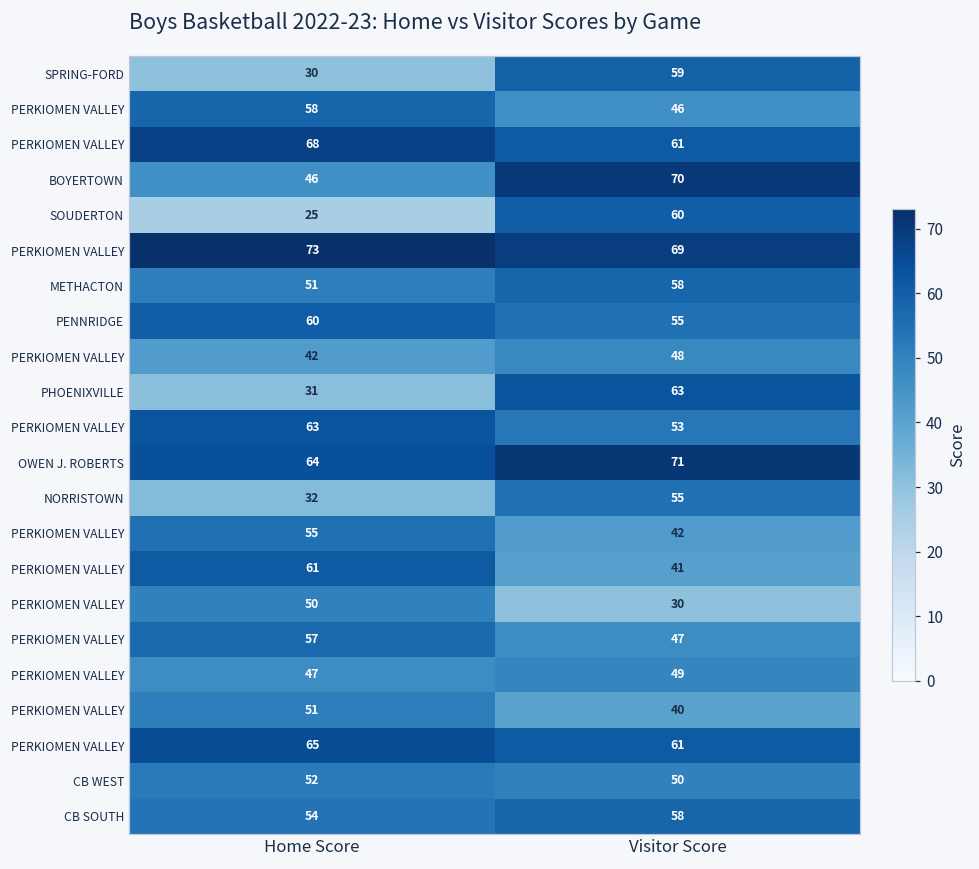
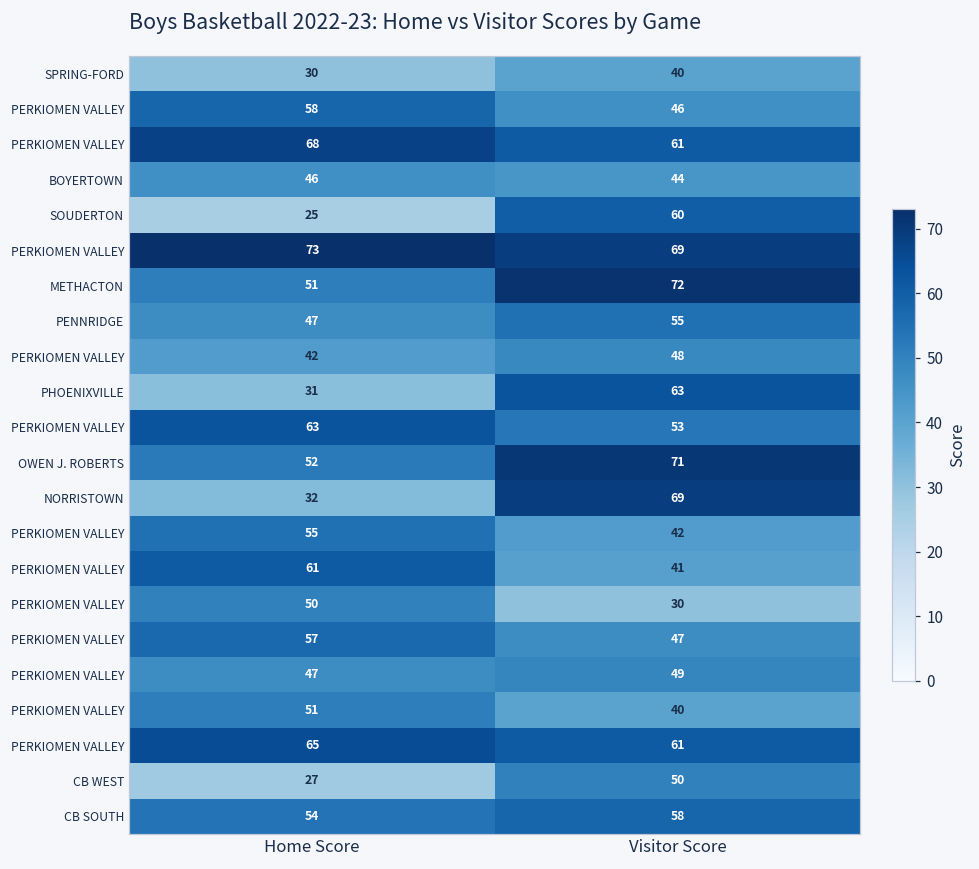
  {
    "SPRING-FORD": {
      "Home Score": 30,
-     "Visitor Score": 59
+     "Visitor Score": 40
    },
    "BOYERTOWN": {
      "Home Score": 46,
-     "Visitor Score": 70
+     "Visitor Score": 44
    },
    "SOUDERTON": {
      "Home Score": 25,
      "Visitor Score": 60
    },
    "METHACTON": {
      "Home Score": 51,
-     "Visitor Score": 58
+     "Visitor Score": 72
    },
    "PENNRIDGE": {
-     "Home Score": 60,
+     "Home Score": 47,
      "Visitor Score": 55
    },
    "PHOENIXVILLE": {
      "Home Score": 31,
      "Visitor Score": 63
    },
    "OWEN J. ROBERTS": {
-     "Home Score": 64,
+     "Home Score": 52,
      "Visitor Score": 71
    },
    "NORRISTOWN": {
      "Home Score": 32,
-     "Visitor Score": 55
+     "Visitor Score": 69
    },
    "CB WEST": {
-     "Home Score": 52,
+     "Home Score": 27,
      "Visitor Score": 50
    },
    "CB SOUTH": {
      "Home Score": 54,
      "Visitor Score": 58
    }
  }
